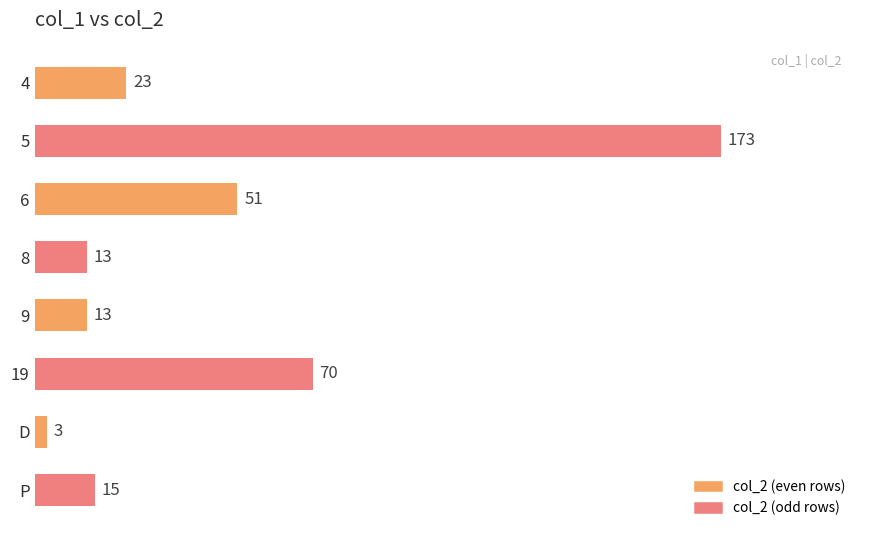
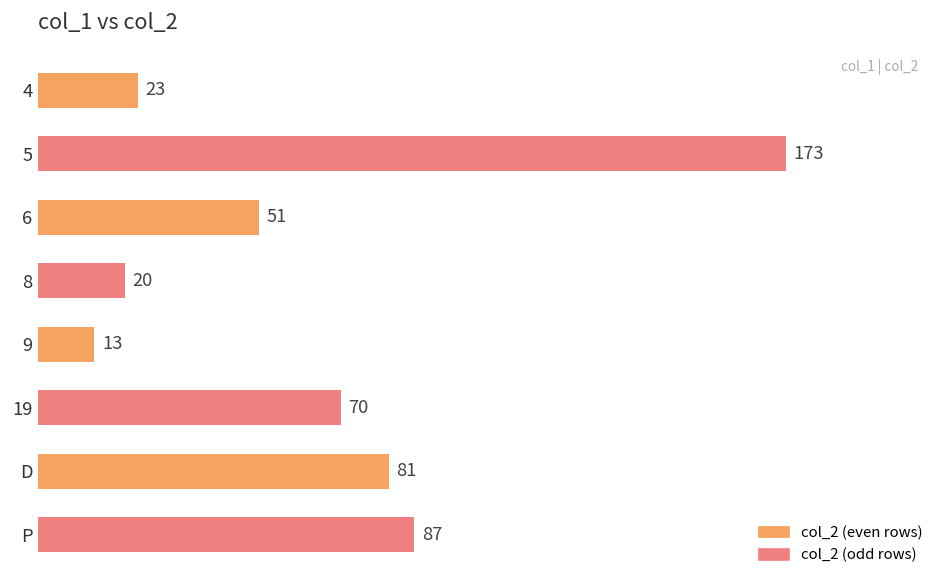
  {
    "4": 23,
    "5": 173,
    "6": 51,
-   "8": 13,
+   "8": 20,
    "9": 13,
    "19": 70,
-   "D": 3,
-   "P": 15
+   "D": 81,
+   "P": 87
  }
